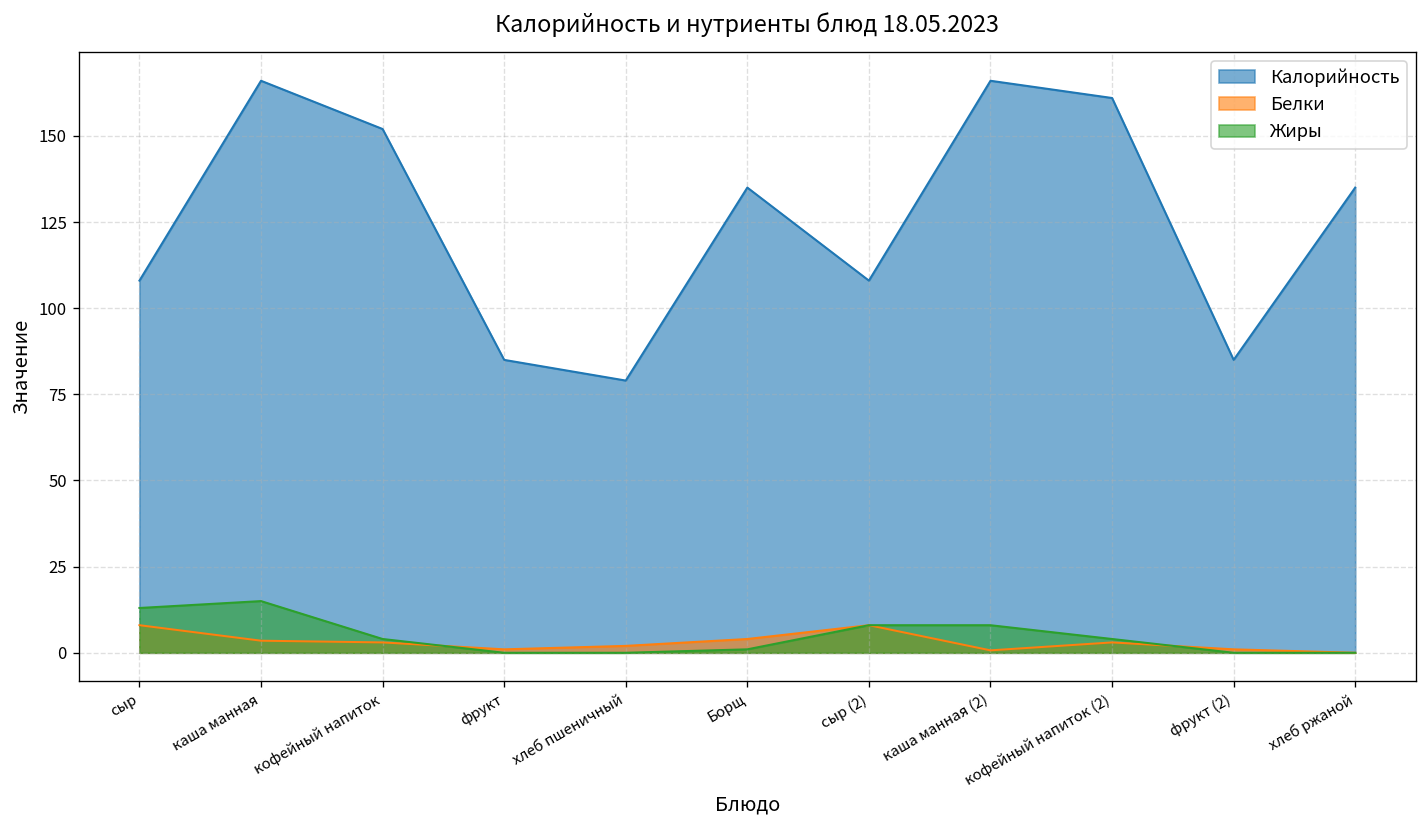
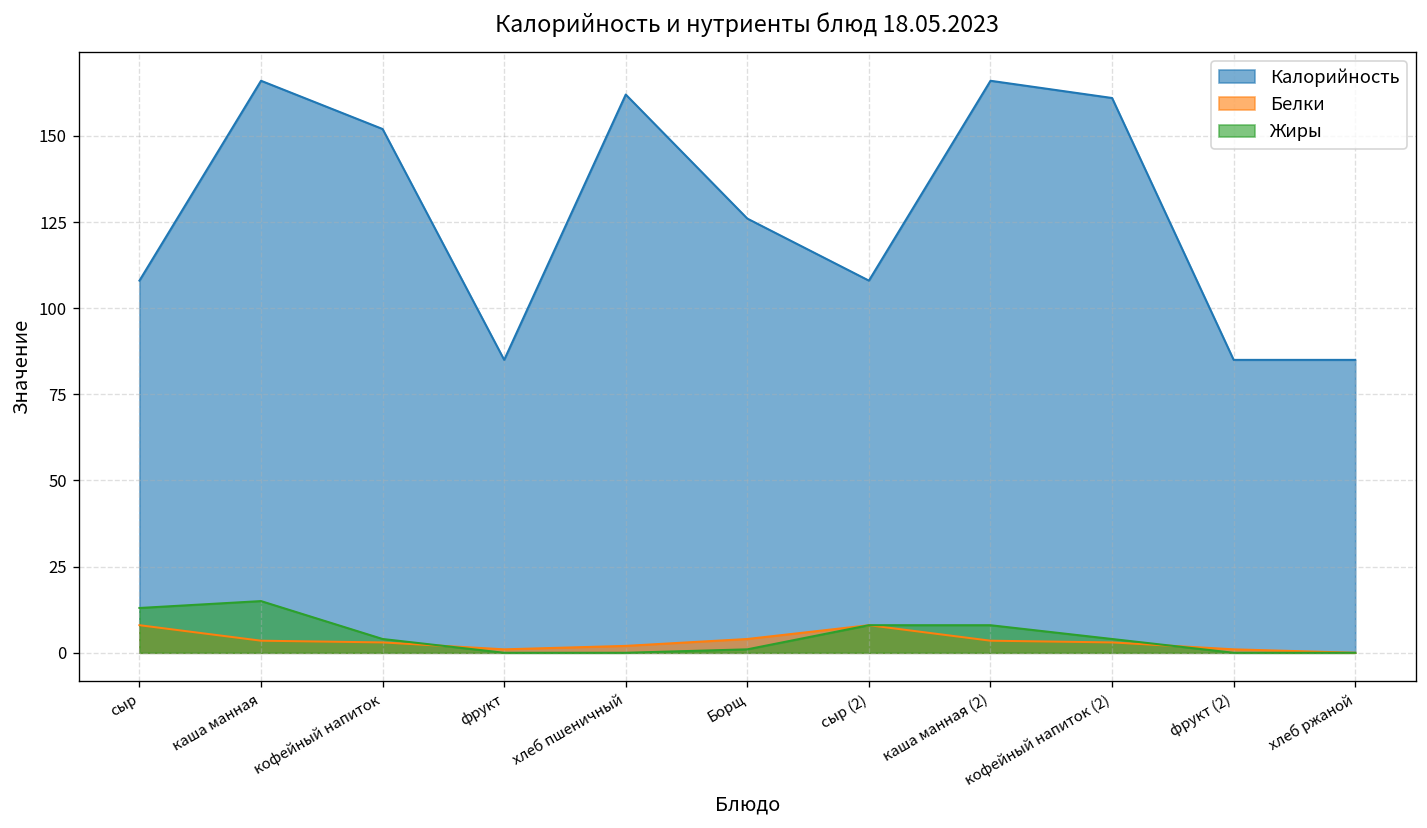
  {
    "Калорийность": {
      "сыр": 108,
      "каша манная": 166,
      "кофейный напиток": 152,
      "фрукт": 85,
-     "хлеб пшеничный": 79,
-     "Борщ": 135,
+     "хлеб пшеничный": 162,
+     "Борщ": 126,
      "сыр (2)": 108,
      "каша манная (2)": 166,
      "кофейный напиток (2)": 161,
      "фрукт (2)": 85,
-     "хлеб ржаной": 135
+     "хлеб ржаной": 85
    },
    "Белки": {
      "сыр": 8,
      "каша манная": 4,
      "кофейный напиток": 3,
      "фрукт": 1,
      "хлеб пшеничный": 2,
      "Борщ": 4,
-     "каша манная (2)": 1,
+     "каша манная (2)": 4,
      "кофейный напиток (2)": 3,
      "фрукт (2)": 1
    },
    "Жиры": {
      "сыр": 13,
      "каша манная": 15,
      "кофейный напиток": 4,
      "фрукт": 0,
      "хлеб пшеничный": 0,
      "Борщ": 1,
      "каша манная (2)": 8,
      "кофейный напиток (2)": 4,
      "фрукт (2)": 0
    }
  }
